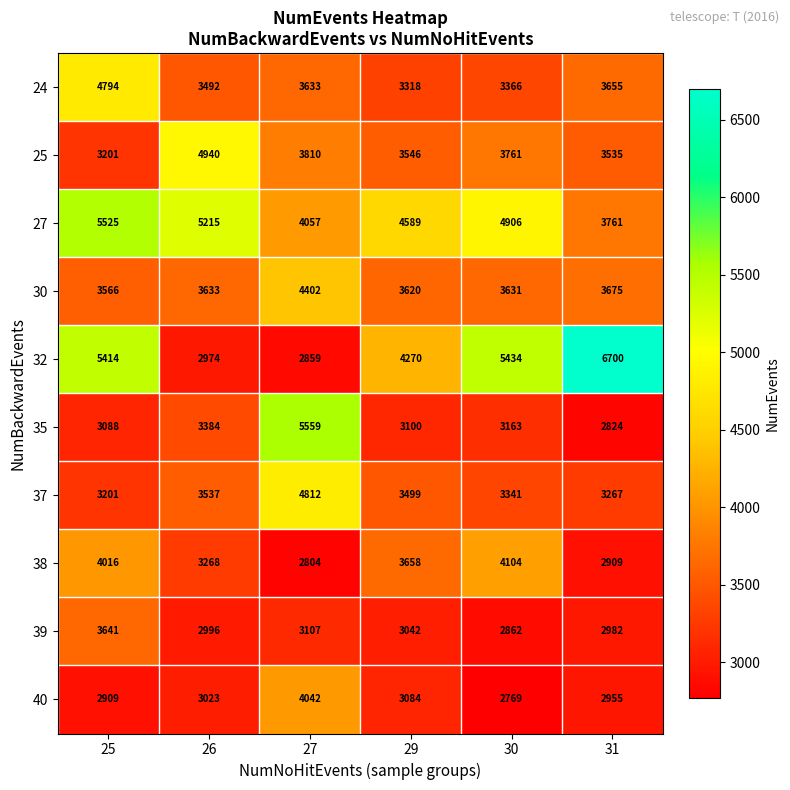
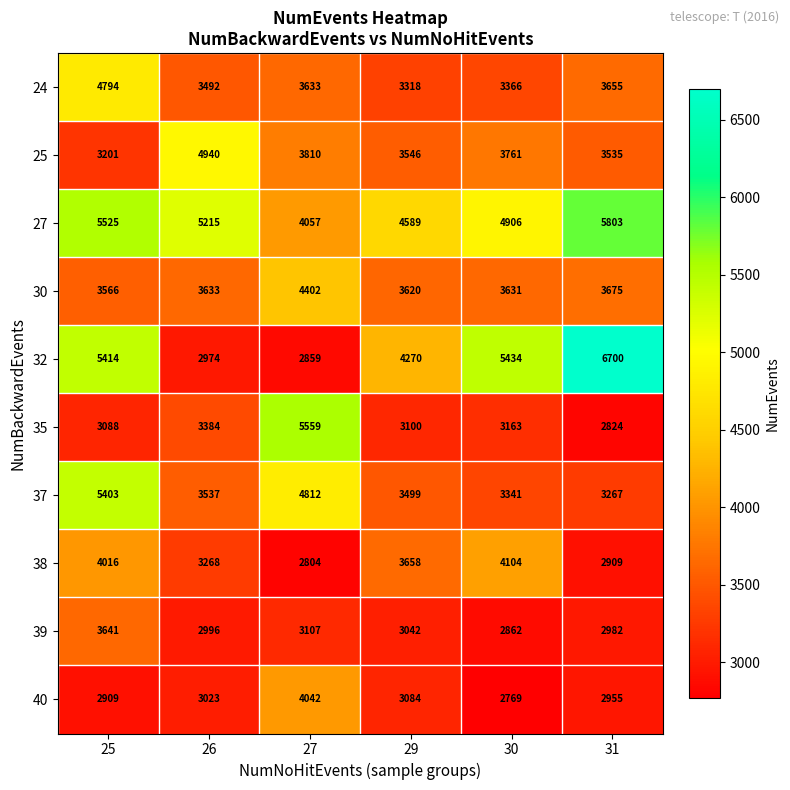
  {
    "24": {
      "25": 4794,
      "26": 3492,
      "27": 3633,
      "29": 3318,
      "30": 3366,
      "31": 3655
    },
    "25": {
      "25": 3201,
      "26": 4940,
      "27": 3810,
      "29": 3546,
      "30": 3761,
      "31": 3535
    },
    "27": {
      "25": 5525,
      "26": 5215,
      "27": 4057,
      "29": 4589,
      "30": 4906,
-     "31": 3761
+     "31": 5803
    },
    "30": {
      "25": 3566,
      "26": 3633,
      "27": 4402,
      "29": 3620,
      "30": 3631,
      "31": 3675
    },
    "32": {
      "25": 5414,
      "26": 2974,
      "27": 2859,
      "29": 4270,
      "30": 5434,
      "31": 6700
    },
    "35": {
      "25": 3088,
      "26": 3384,
      "27": 5559,
      "29": 3100,
      "30": 3163,
      "31": 2824
    },
    "37": {
-     "25": 3201,
+     "25": 5403,
      "26": 3537,
      "27": 4812,
      "29": 3499,
      "30": 3341,
      "31": 3267
    },
    "38": {
      "25": 4016,
      "26": 3268,
      "27": 2804,
      "29": 3658,
      "30": 4104,
      "31": 2909
    },
    "39": {
      "25": 3641,
      "26": 2996,
      "27": 3107,
      "29": 3042,
      "30": 2862,
      "31": 2982
    },
    "40": {
      "25": 2909,
      "26": 3023,
      "27": 4042,
      "29": 3084,
      "30": 2769,
      "31": 2955
    }
  }
